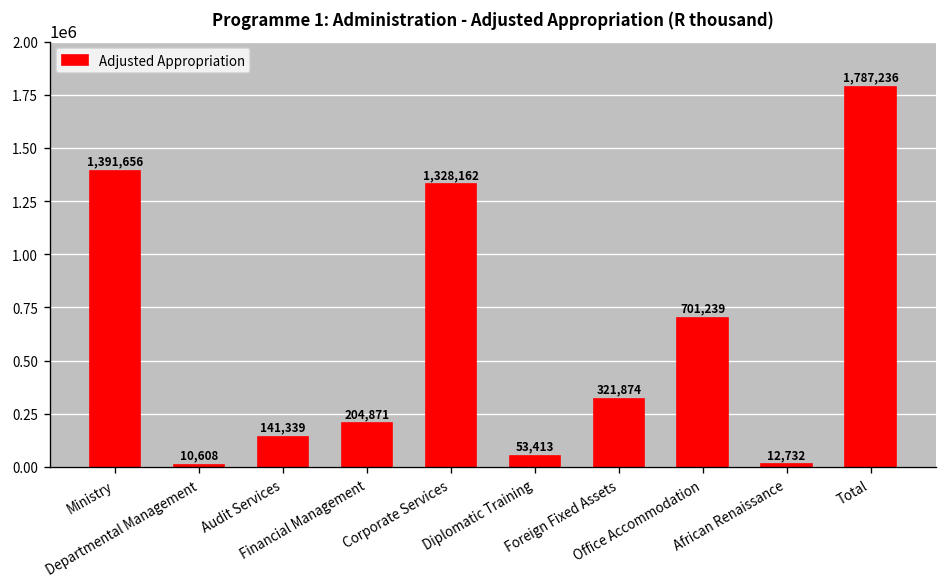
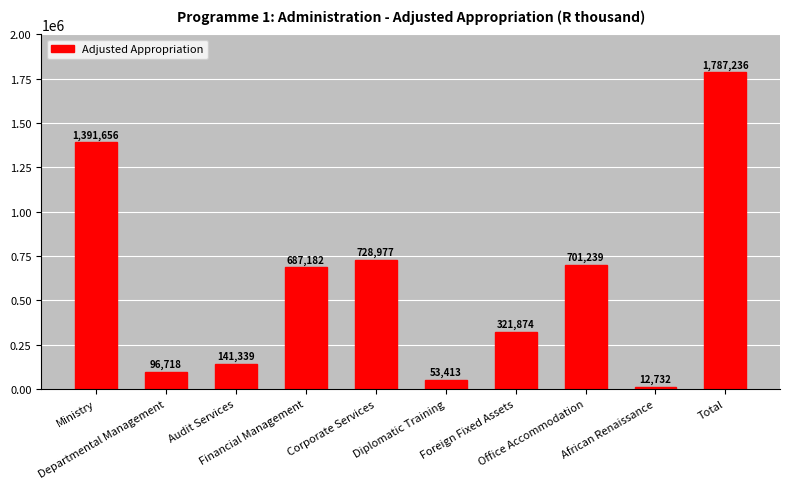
  {
    "Ministry": "1,391,656",
-   "Departmental Management": "10,608",
+   "Departmental Management": "96,718",
    "Audit Services": "141,339",
-   "Financial Management": "204,871",
-   "Corporate Services": "1,328,162",
+   "Financial Management": "687,182",
+   "Corporate Services": "728,977",
    "Diplomatic Training": "53,413",
    "Foreign Fixed Assets": "321,874",
    "Office Accommodation": "701,239",
    "African Renaissance": "12,732",
    "Total": "1,787,236"
  }
